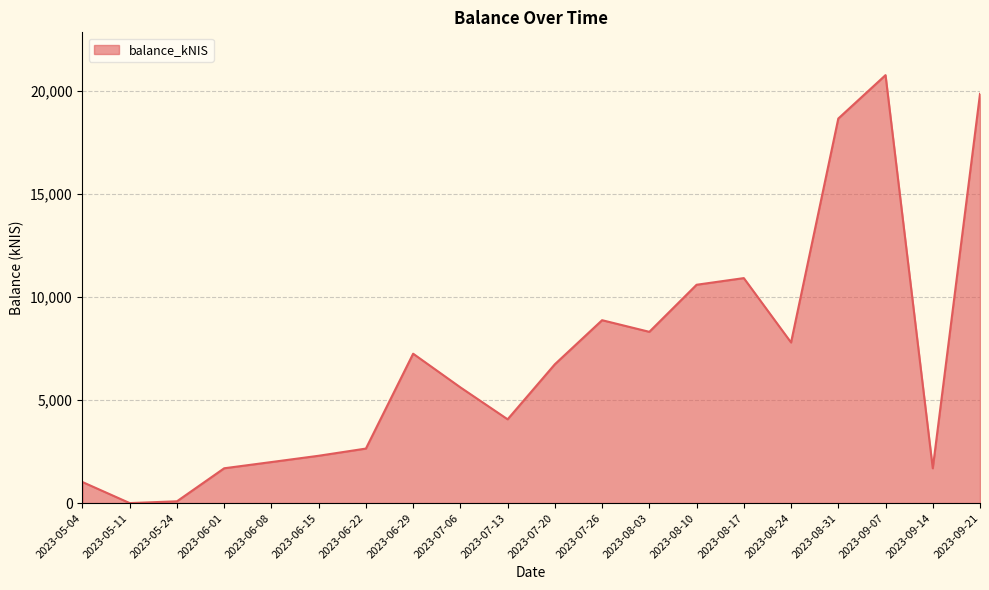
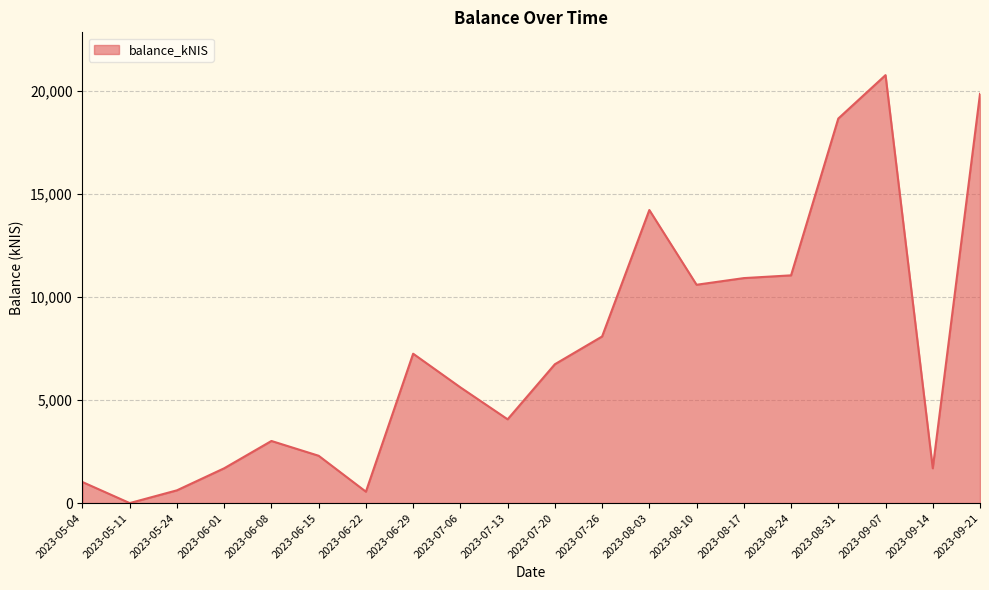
  {
    "2023-05-04": "1,000",
    "2023-05-11": "0",
-   "2023-05-24": "100",
+   "2023-05-24": "600",
    "2023-06-01": "1,700",
-   "2023-06-08": "2,000",
+   "2023-06-08": "3,000",
    "2023-06-15": "2,300",
-   "2023-06-22": "2,600",
+   "2023-06-22": "600",
    "2023-06-29": "7,200",
    "2023-07-06": "5,600",
    "2023-07-13": "4,100",
    "2023-07-20": "6,700",
-   "2023-07-26": "8,900",
-   "2023-08-03": "8,300",
+   "2023-07-26": "8,100",
+   "2023-08-03": "14,200",
    "2023-08-10": "10,600",
    "2023-08-17": "10,900",
-   "2023-08-24": "7,800",
+   "2023-08-24": "11,000",
    "2023-08-31": "18,700",
    "2023-09-07": "20,800",
    "2023-09-14": "1,700",
    "2023-09-21": "19,900"
  }
